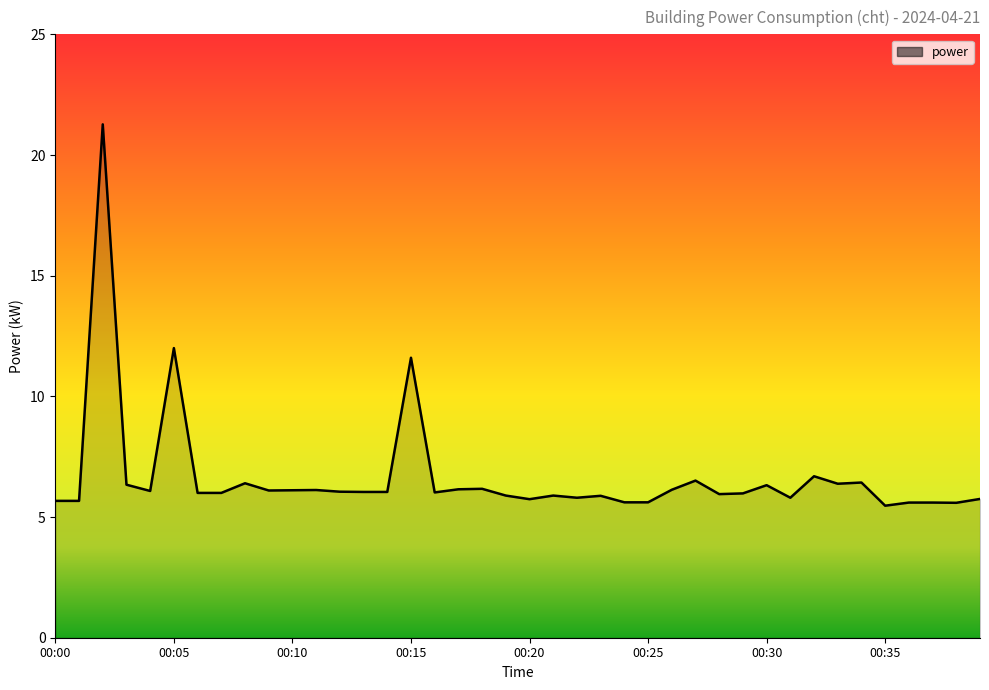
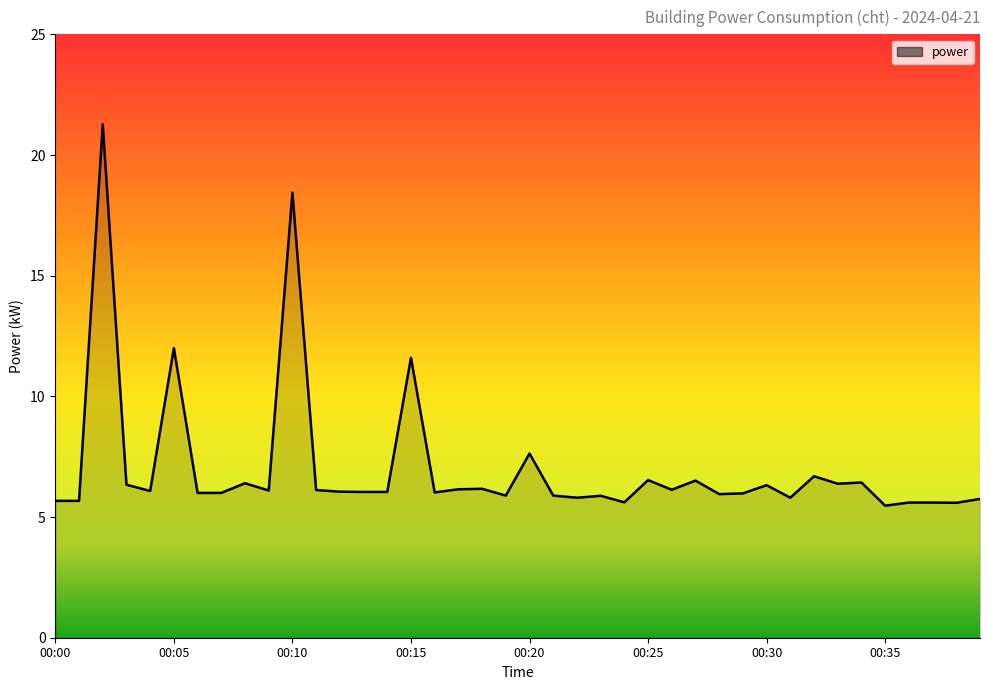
  {
    "00:00": 5.7,
    "00:05": 12.0,
-   "00:10": 6.1,
+   "00:10": 18.4,
    "00:15": 11.6,
-   "00:20": 5.7,
-   "00:25": 5.6,
+   "00:20": 7.6,
+   "00:25": 6.5,
    "00:30": 6.3,
    "00:35": 5.5
  }
